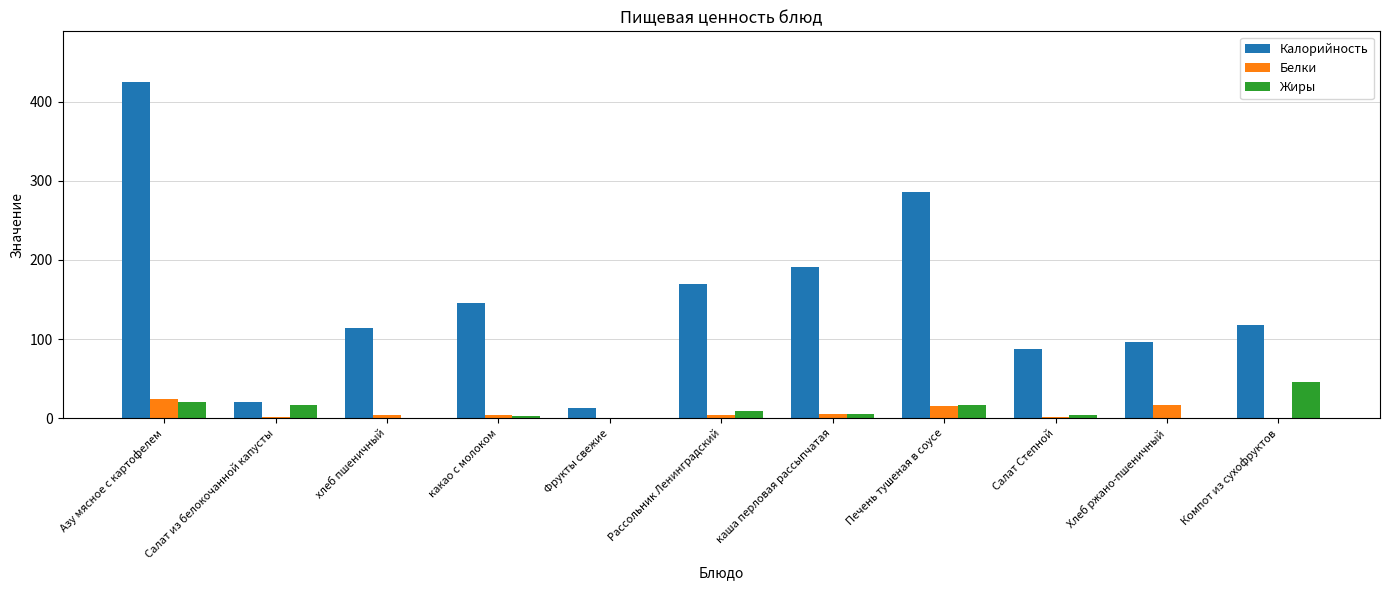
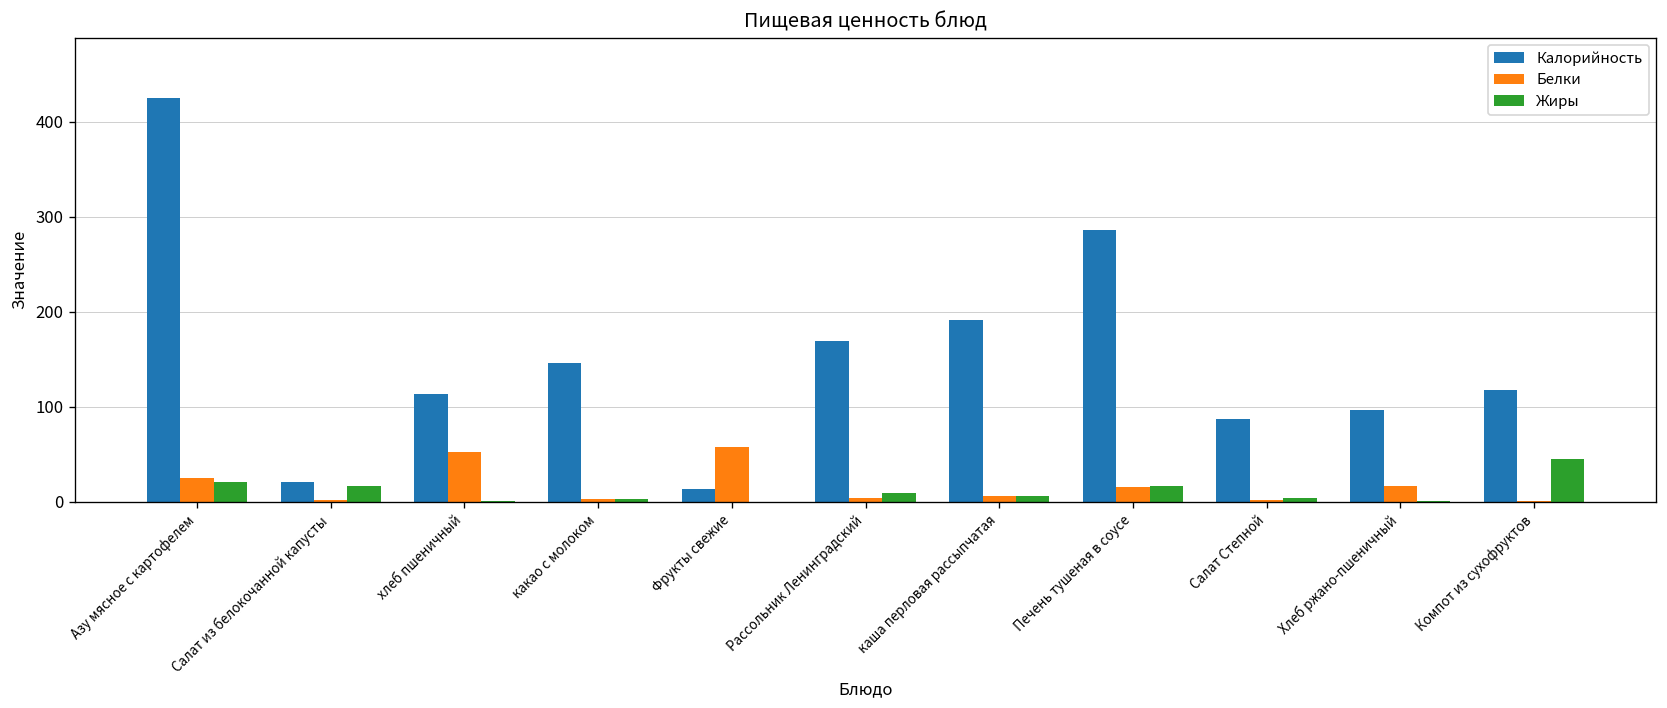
  {
    "Калорийность": {
      "Азу мясное с картофелем": 430,
      "Салат из белокочанной капусты": 20,
      "хлеб пшеничный": 110,
      "какао с молоком": 150,
      "Фрукты свежие": 10,
      "Рассольник Ленинградский": 170,
      "каша перловая рассыпчатая": 190,
      "Печень тушеная в соусе": 290,
      "Салат Степной": 90,
      "Хлеб ржано-пшеничный": 100,
      "Компот из сухофруктов": 120
    },
    "Белки": {
      "Азу мясное с картофелем": 20,
-     "хлеб пшеничный": 0,
+     "хлеб пшеничный": 50,
      "какао с молоком": 0,
-     "Фрукты свежие": 0,
+     "Фрукты свежие": 60,
      "Рассольник Ленинградский": 0,
      "каша перловая рассыпчатая": 10,
      "Печень тушеная в соусе": 20,
      "Хлеб ржано-пшеничный": 20
    },
    "Жиры": {
      "Азу мясное с картофелем": 20,
      "Салат из белокочанной капусты": 20,
      "какао с молоком": 0,
      "Фрукты свежие": 0,
      "Рассольник Ленинградский": 10,
      "каша перловая рассыпчатая": 10,
      "Печень тушеная в соусе": 20,
      "Салат Степной": 0,
      "Компот из сухофруктов": 50
    }
  }
